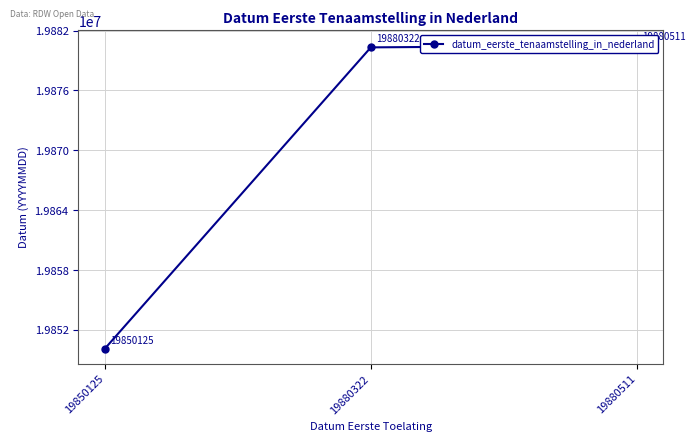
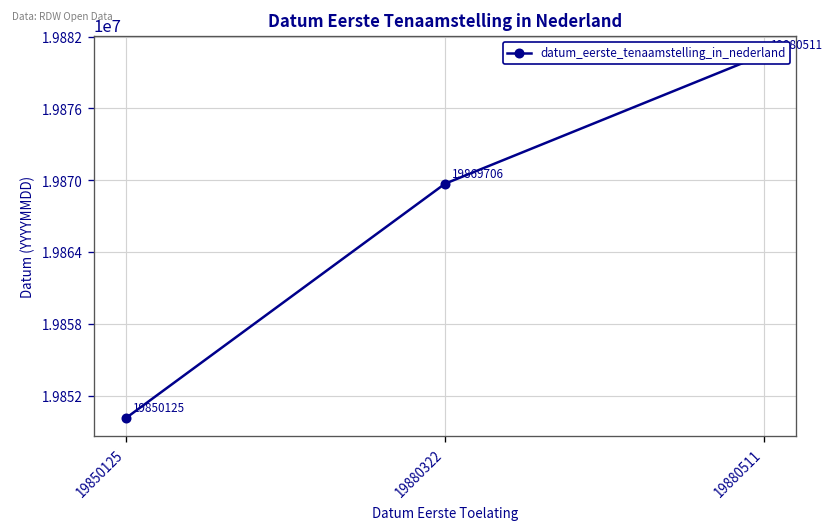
  {
    "19850125": 19850125,
-   "19880322": 19880322
+   "19880322": 19869706
  }
